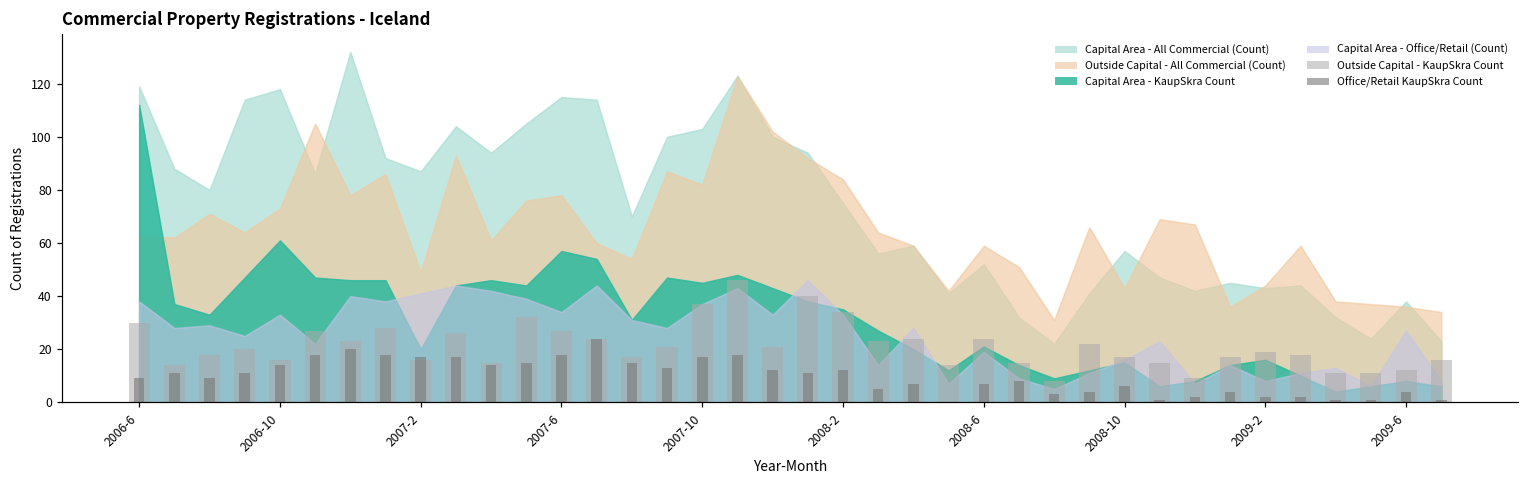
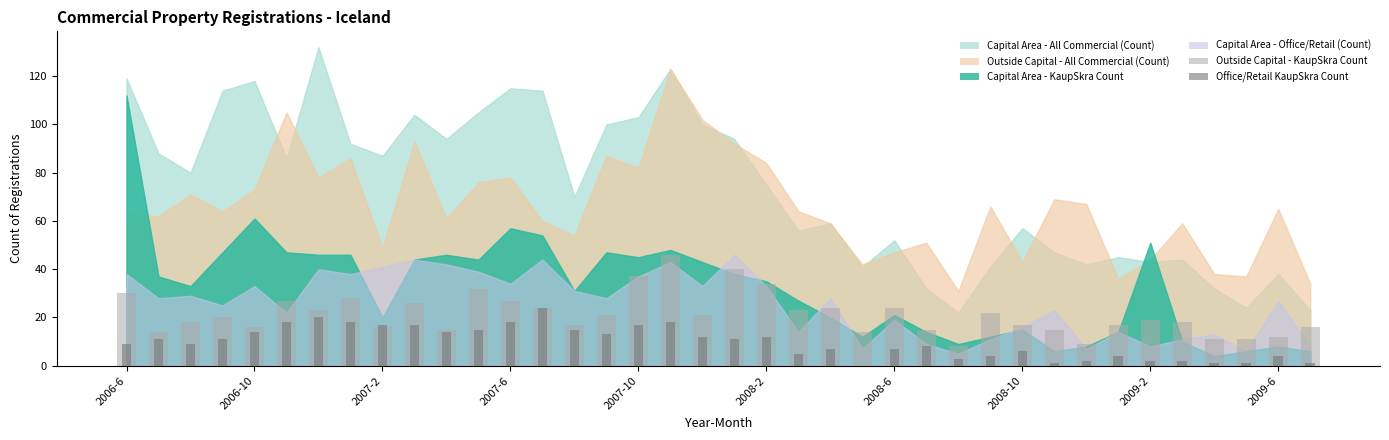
  {
    "Outside Capital - All Commercial (Count)": {
      "2006-6": 63,
      "2006-10": 73,
      "2007-2": 49,
      "2007-6": 78,
      "2007-10": 82,
      "2008-2": 84,
-     "2008-6": 59,
+     "2008-6": 47,
      "2008-10": 43,
-     "2009-6": 36
+     "2009-6": 65
    },
    "Office/Retail KaupSkra Count": {
      "2007-2": 17
    },
    "Capital Area - KaupSkra Count": {
      "2006-6": 112,
      "2006-10": 61,
      "2007-2": 20,
      "2007-6": 57,
      "2007-10": 45,
      "2008-2": 35,
      "2008-6": 21,
-     "2009-2": 16,
+     "2009-2": 51,
      "2009-6": 8
    }
  }
